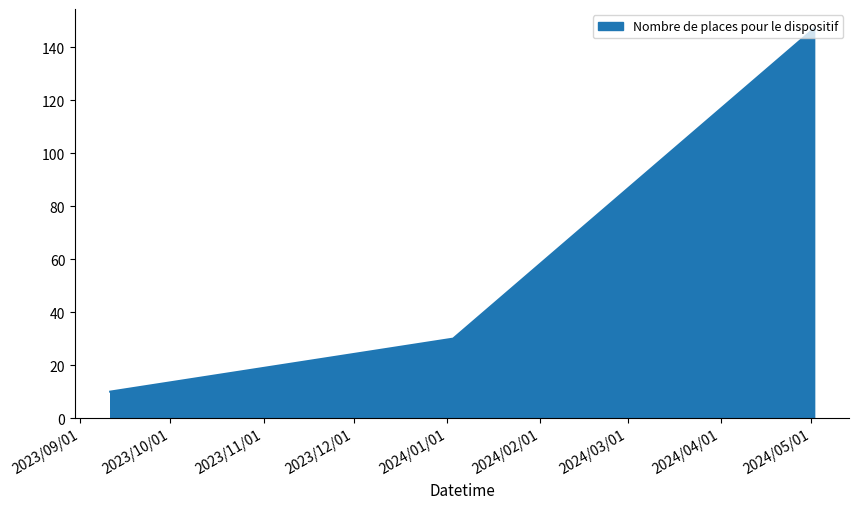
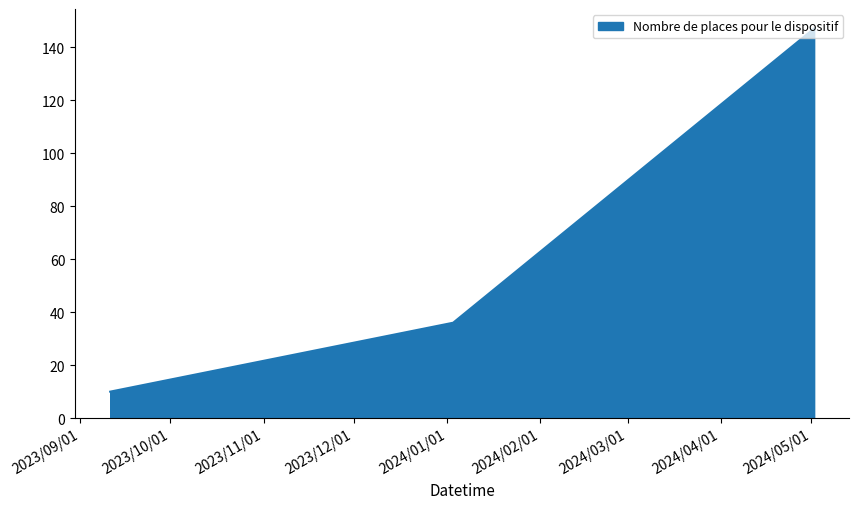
  {
-   "2024/01/01": 30
+   "2024/01/01": 36
  }
